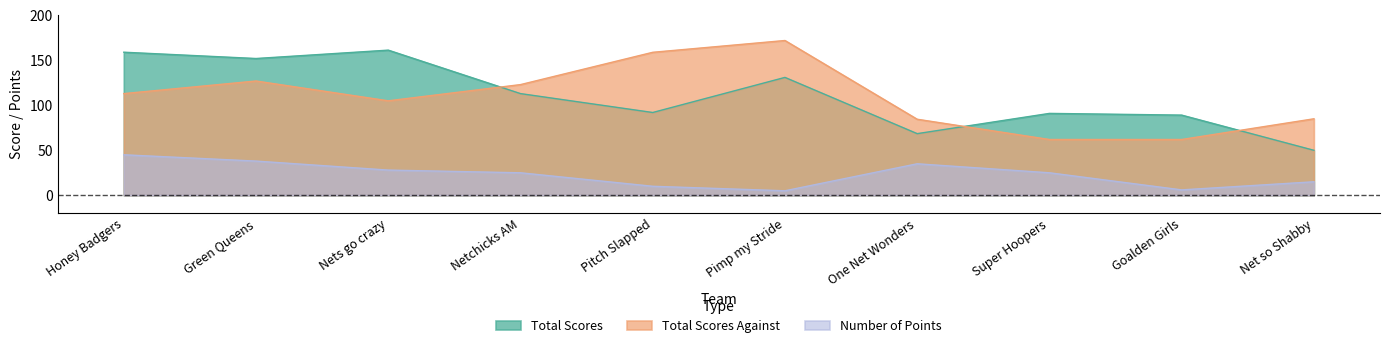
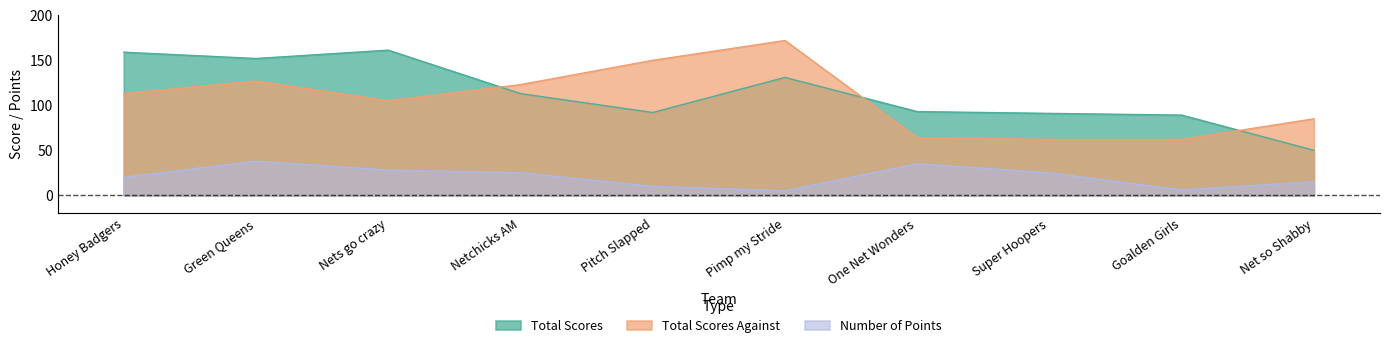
  {
    "Total Scores": {
      "Honey Badgers": 160,
      "Green Queens": 150,
      "Nets go crazy": 160,
      "Netchicks AM": 110,
      "Pitch Slapped": 90,
      "Pimp my Stride": 130,
-     "One Net Wonders": 70,
+     "One Net Wonders": 90,
      "Super Hoopers": 90,
      "Goalden Girls": 90,
      "Net so Shabby": 50
    },
    "Total Scores Against": {
      "Honey Badgers": 110,
      "Green Queens": 130,
      "Nets go crazy": 110,
      "Netchicks AM": 120,
-     "Pitch Slapped": 160,
+     "Pitch Slapped": 150,
      "Pimp my Stride": 170,
-     "One Net Wonders": 80,
+     "One Net Wonders": 60,
      "Super Hoopers": 60,
      "Goalden Girls": 60,
      "Net so Shabby": 90
    },
    "Number of Points": {
-     "Honey Badgers": 50,
+     "Honey Badgers": 20,
      "Green Queens": 40,
      "Nets go crazy": 30,
      "Netchicks AM": 30,
      "Pitch Slapped": 10,
      "Pimp my Stride": 10,
      "One Net Wonders": 40,
      "Super Hoopers": 30,
      "Goalden Girls": 10,
      "Net so Shabby": 20
    }
  }
